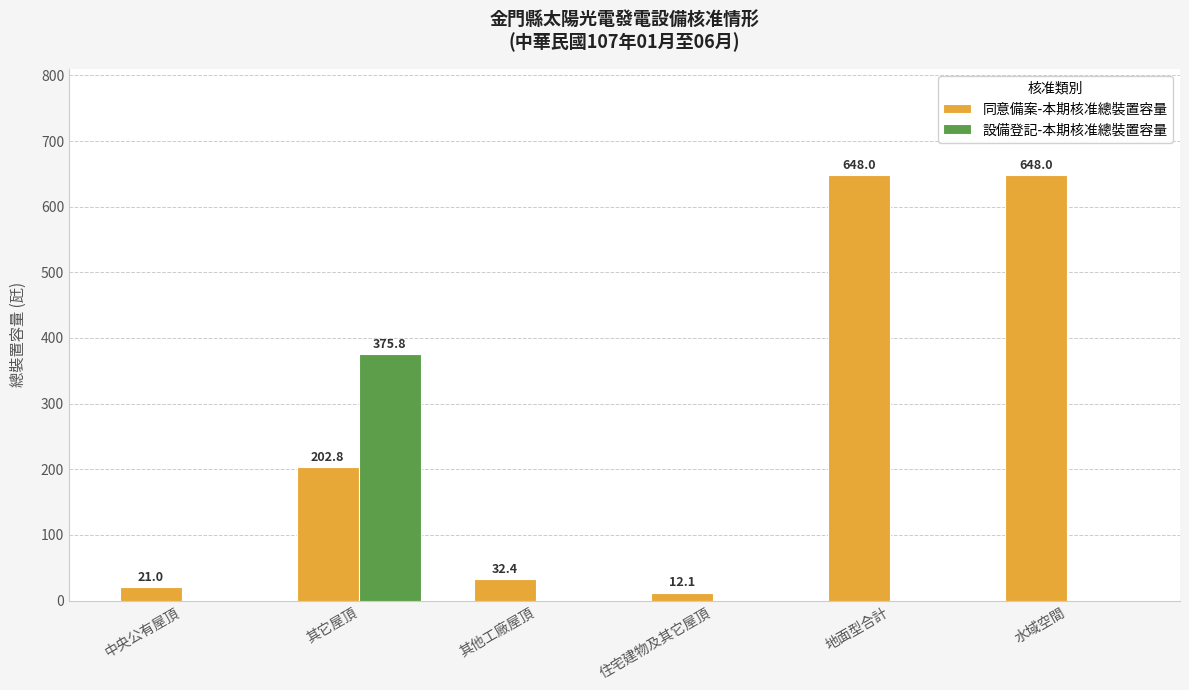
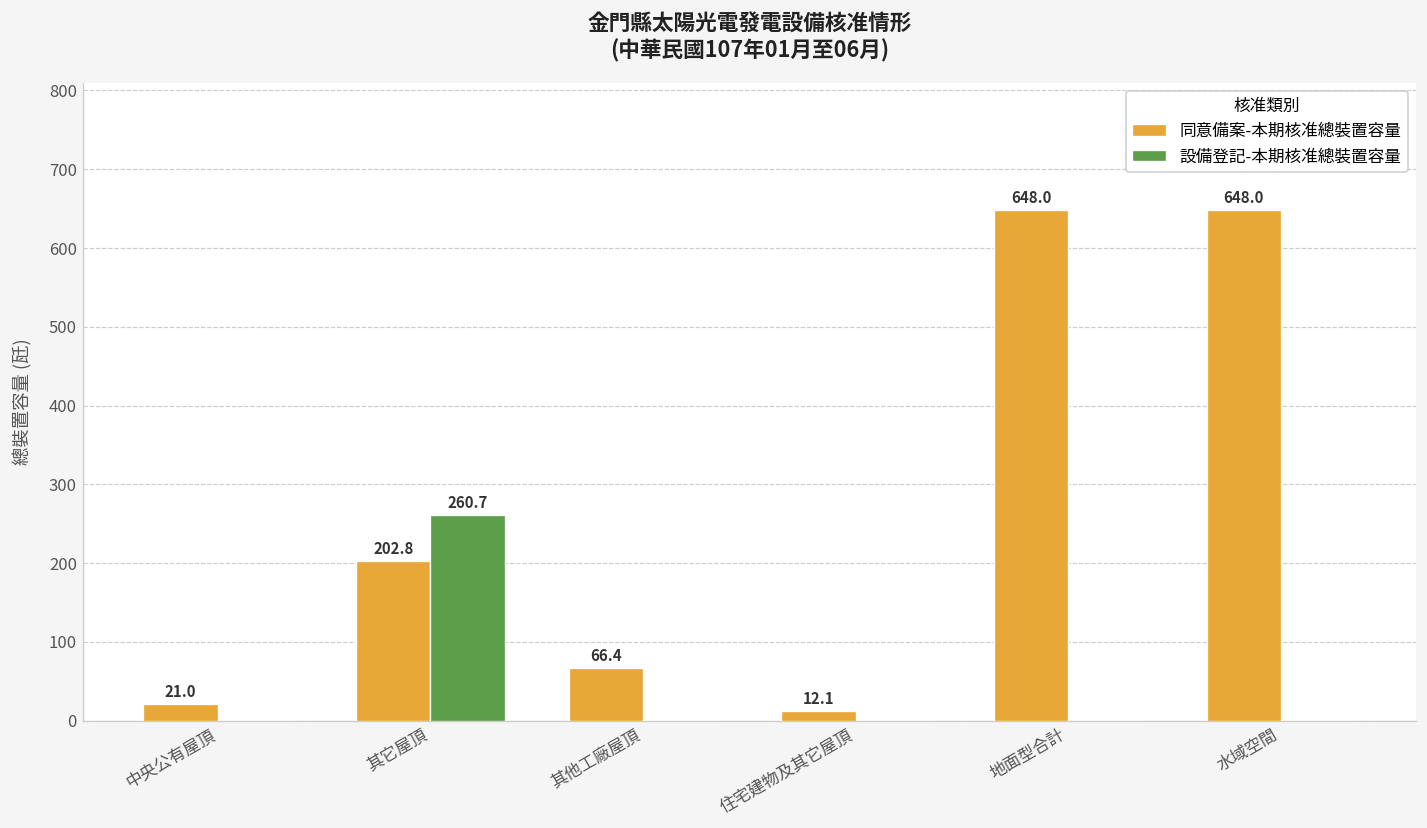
  {
    "同意備案-本期核准總裝置容量": {
      "中央公有屋頂": 21.0,
      "其它屋頂": 202.8,
-     "其他工廠屋頂": 32.4,
+     "其他工廠屋頂": 66.4,
      "住宅建物及其它屋頂": 12.1,
      "地面型合計": 648.0,
      "水域空間": 648.0
    },
    "設備登記-本期核准總裝置容量": {
-     "其它屋頂": 375.8
+     "其它屋頂": 260.7
    }
  }
